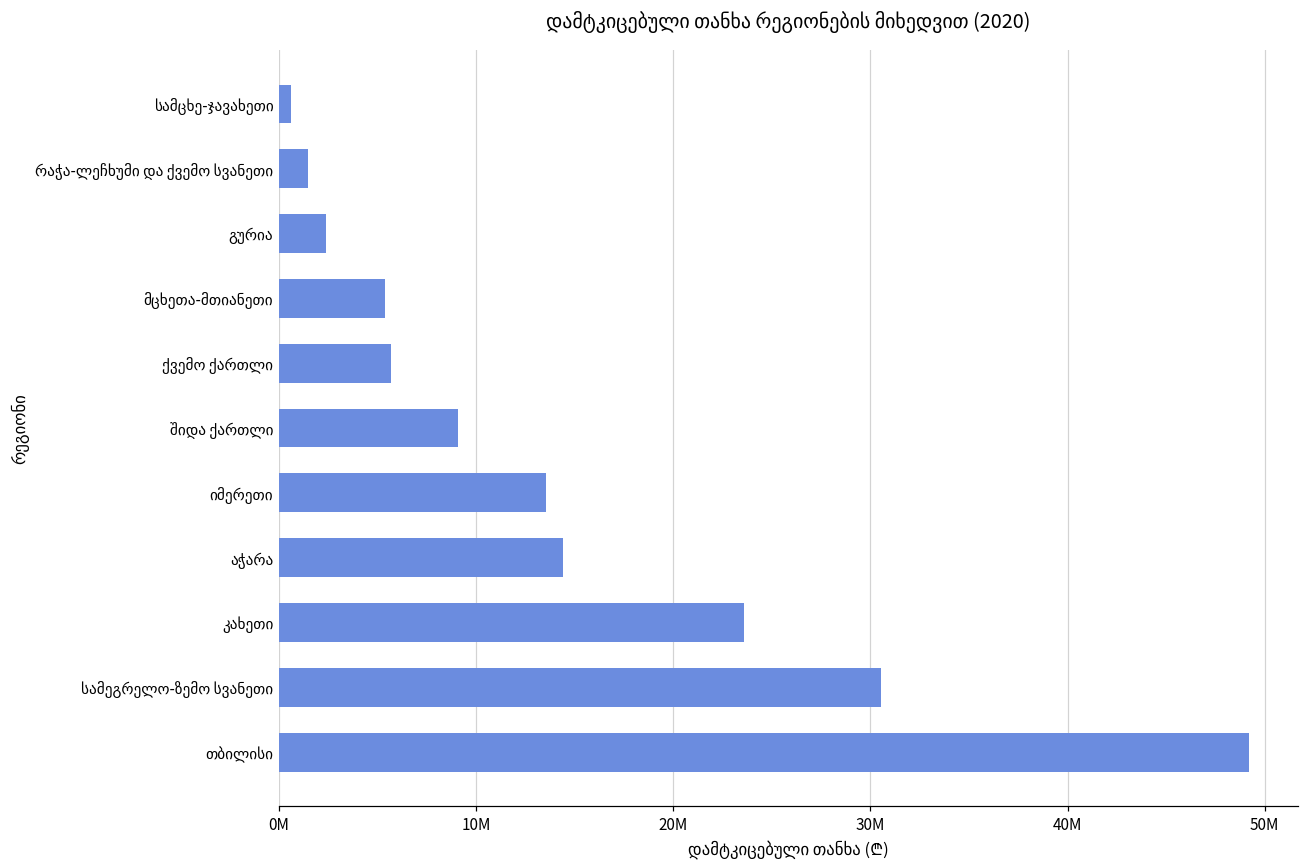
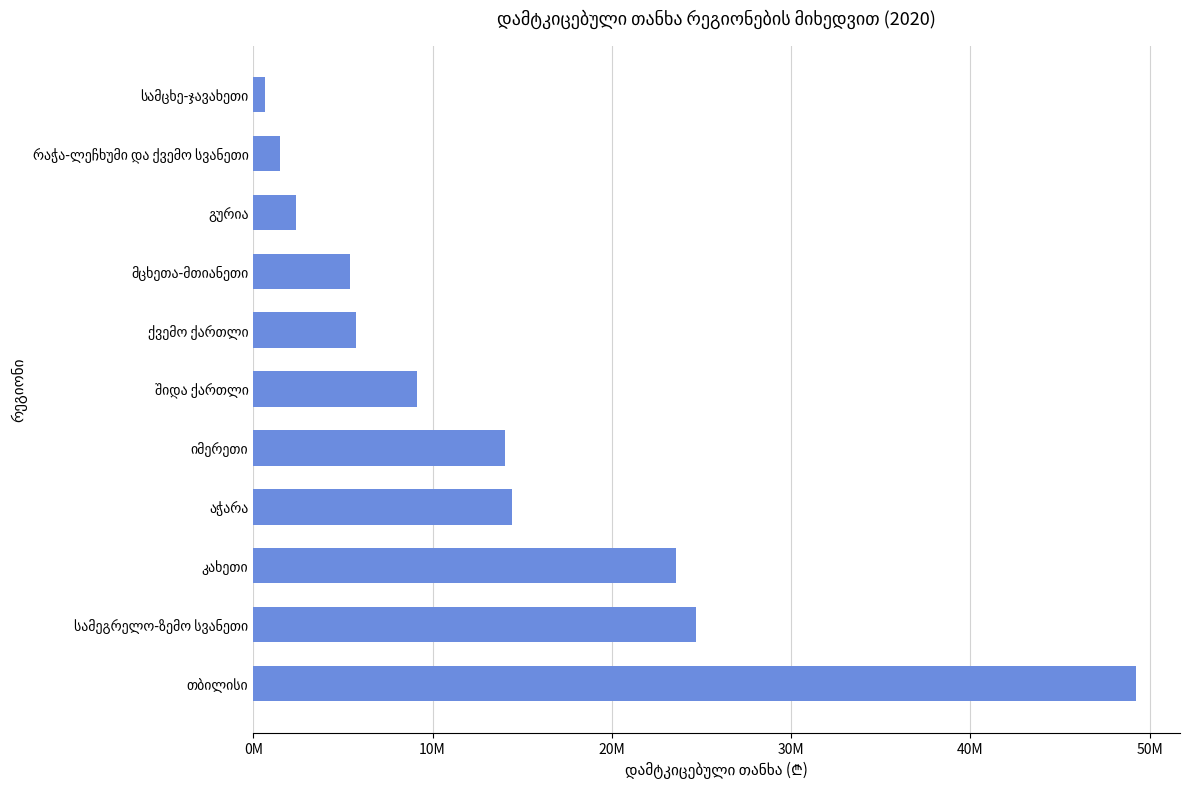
  {
    "სამცხე-ჯავახეთი": 600000,
    "რაჭა-ლეჩხუმი და ქვემო სვანეთი": 1500000,
    "გურია": 2400000,
    "მცხეთა-მთიანეთი": 5400000,
    "ქვემო ქართლი": 5700000,
    "შიდა ქართლი": 9100000,
-   "იმერეთი": 13600000,
+   "იმერეთი": 14000000,
    "აჭარა": 14400000,
    "კახეთი": 23600000,
-   "სამეგრელო-ზემო სვანეთი": 30600000,
+   "სამეგრელო-ზემო სვანეთი": 24700000,
    "თბილისი": 49200000
  }
